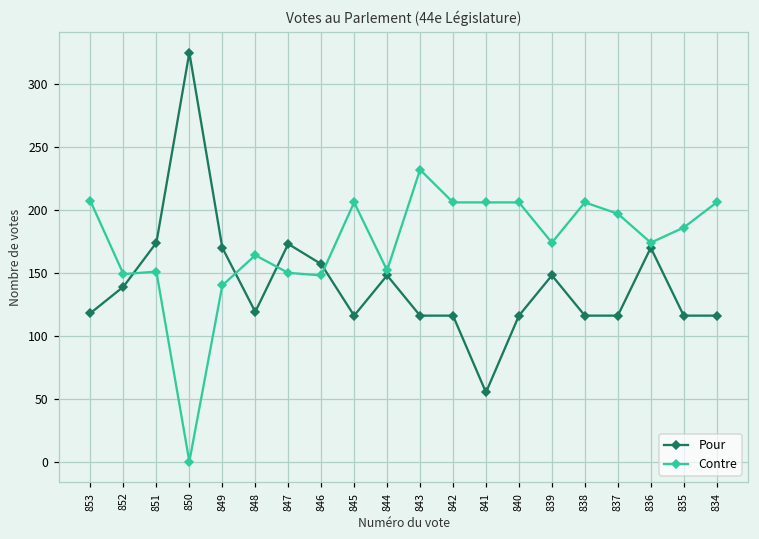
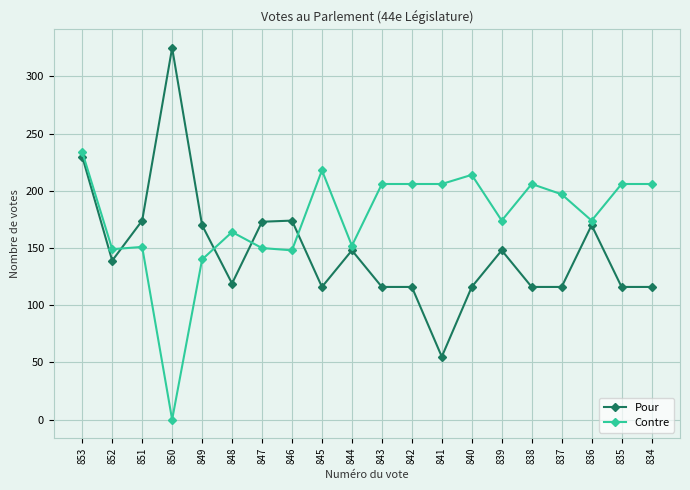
  {
    "Pour": {
-     "853": 118,
+     "853": 230,
      "852": 139,
      "851": 174,
      "850": 325,
      "849": 170,
      "848": 119,
      "847": 173,
-     "846": 157,
+     "846": 174,
      "845": 116,
      "844": 148,
      "843": 116,
      "842": 116,
      "841": 55,
      "840": 116,
      "839": 148,
      "838": 116,
      "837": 116,
      "836": 170,
      "835": 116,
      "834": 116
    },
    "Contre": {
-     "853": 207,
+     "853": 234,
      "852": 149,
      "851": 151,
      "850": 0,
      "849": 140,
      "848": 164,
      "847": 150,
      "846": 148,
-     "845": 206,
+     "845": 218,
      "844": 152,
-     "843": 232,
+     "843": 206,
      "842": 206,
      "841": 206,
-     "840": 206,
+     "840": 214,
      "839": 174,
      "838": 206,
      "837": 197,
      "836": 174,
-     "835": 186,
+     "835": 206,
      "834": 206
    }
  }
